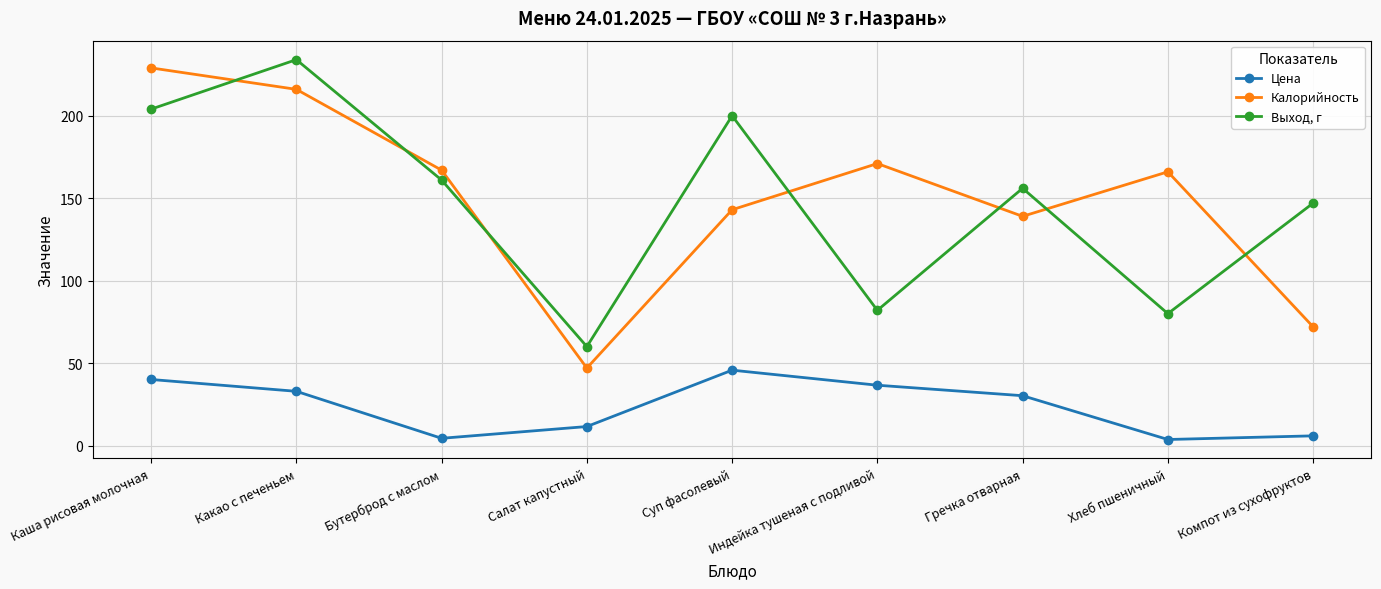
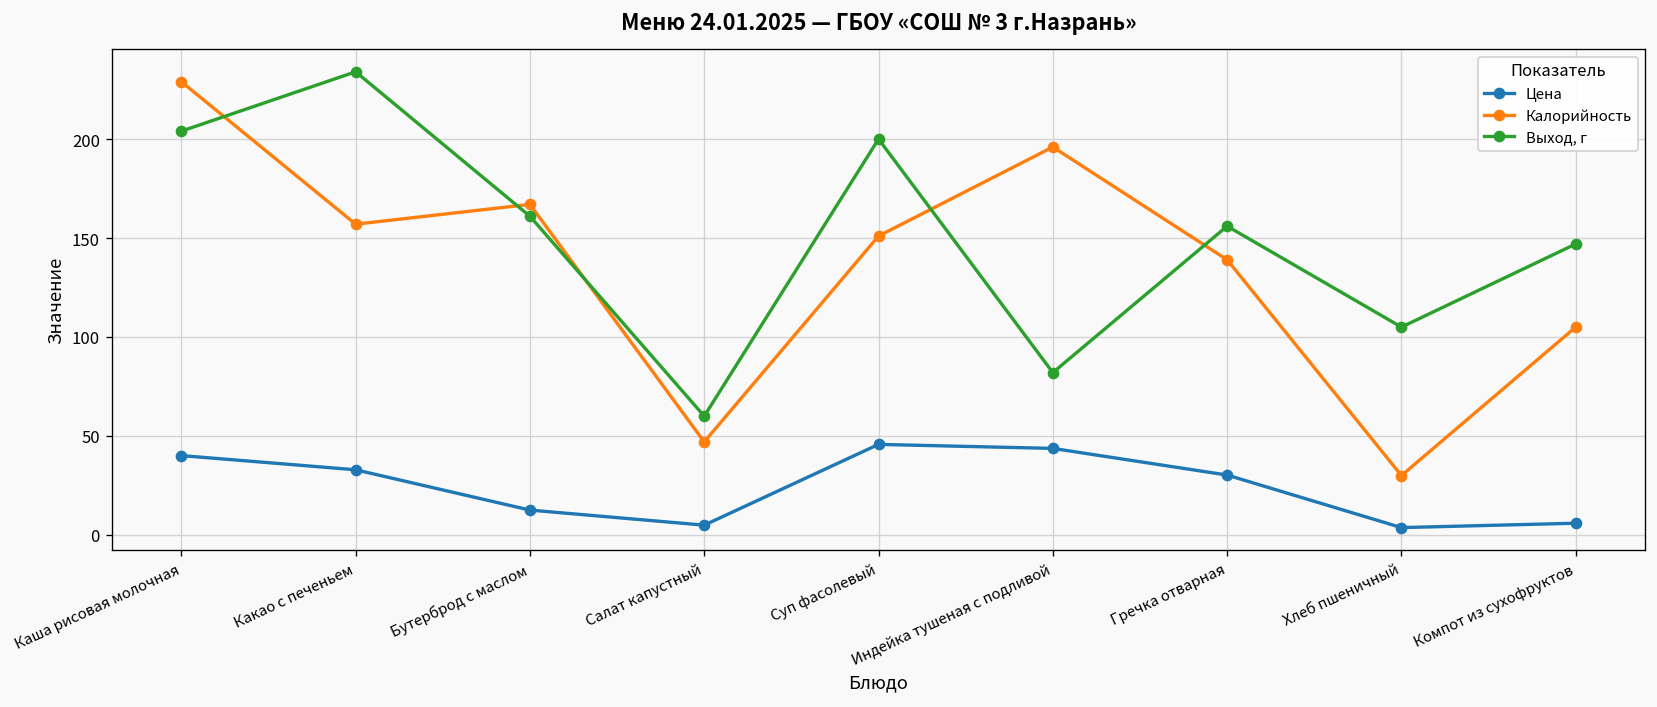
  {
    "Цена": {
      "Каша рисовая молочная": 40,
      "Какао с печеньем": 33,
-     "Бутерброд с маслом": 4,
-     "Салат капустный": 12,
+     "Бутерброд с маслом": 13,
+     "Салат капустный": 5,
      "Суп фасолевый": 46,
-     "Индейка тушеная с подливой": 37,
+     "Индейка тушеная с подливой": 44,
      "Гречка отварная": 30,
      "Хлеб пшеничный": 4,
      "Компот из сухофруктов": 6
    },
    "Калорийность": {
      "Каша рисовая молочная": 229,
-     "Какао с печеньем": 216,
+     "Какао с печеньем": 157,
      "Бутерброд с маслом": 167,
      "Салат капустный": 47,
-     "Суп фасолевый": 143,
-     "Индейка тушеная с подливой": 171,
+     "Суп фасолевый": 151,
+     "Индейка тушеная с подливой": 196,
      "Гречка отварная": 139,
-     "Хлеб пшеничный": 166,
-     "Компот из сухофруктов": 72
+     "Хлеб пшеничный": 30,
+     "Компот из сухофруктов": 105
    },
    "Выход, г": {
      "Каша рисовая молочная": 204,
      "Какао с печеньем": 234,
      "Бутерброд с маслом": 161,
      "Салат капустный": 60,
      "Суп фасолевый": 200,
      "Индейка тушеная с подливой": 82,
      "Гречка отварная": 156,
-     "Хлеб пшеничный": 80,
+     "Хлеб пшеничный": 105,
      "Компот из сухофруктов": 147
    }
  }
